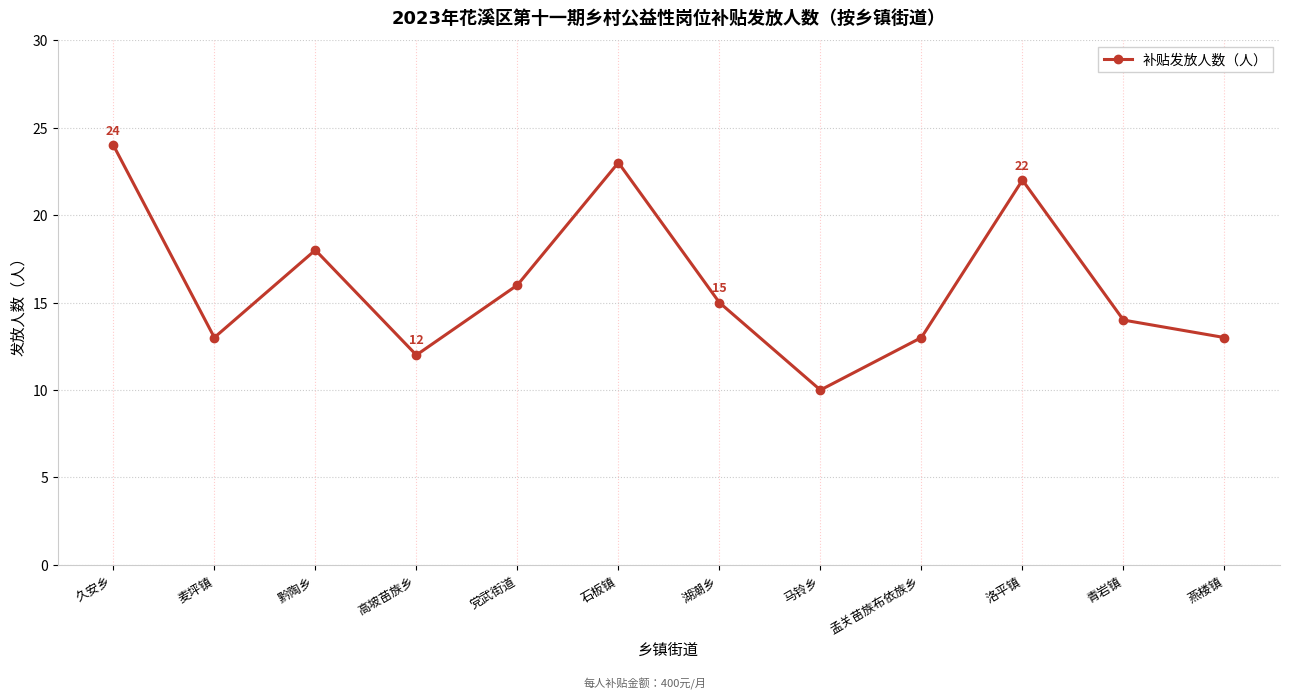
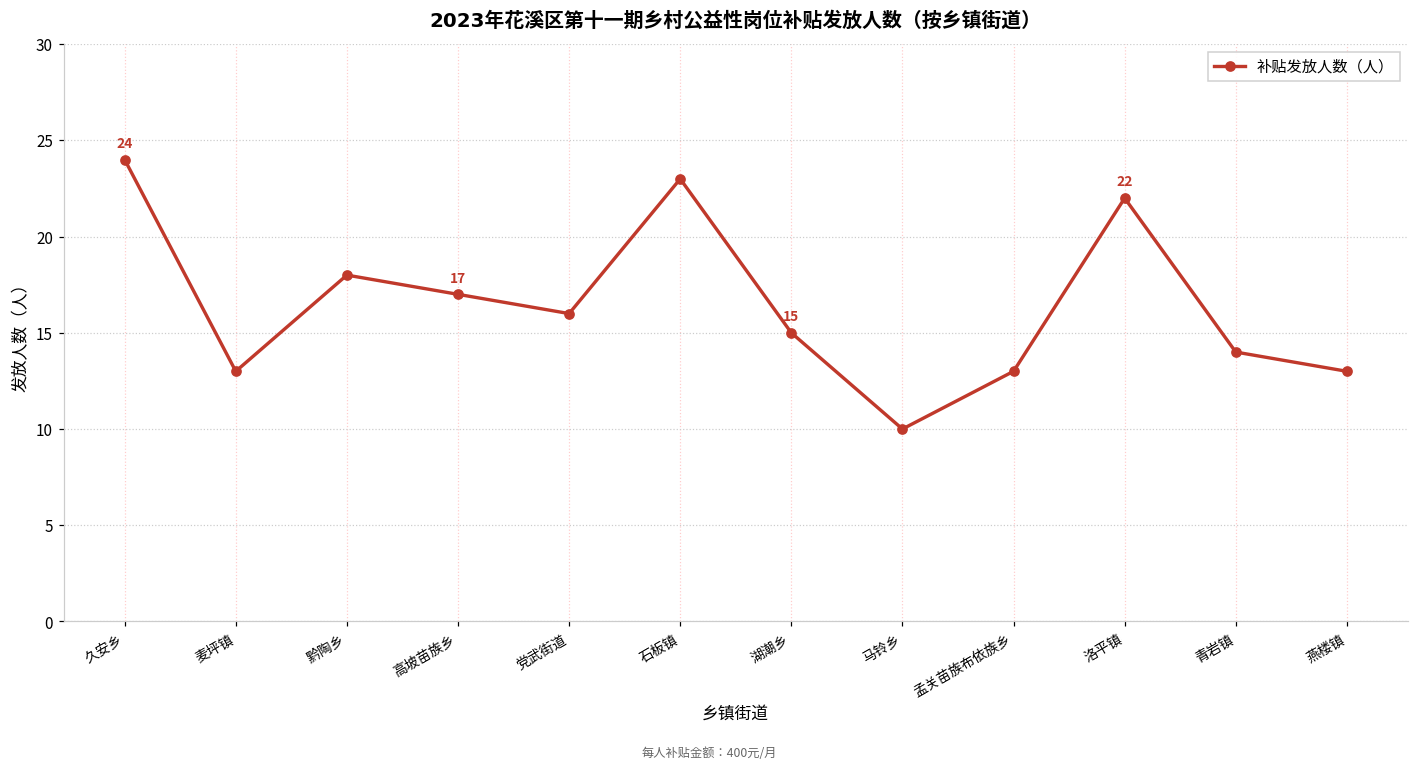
  {
    "久安乡": 24,
-   "高坡苗族乡": 12,
+   "高坡苗族乡": 17,
    "湖潮乡": 15,
    "洛平镇": 22
  }
